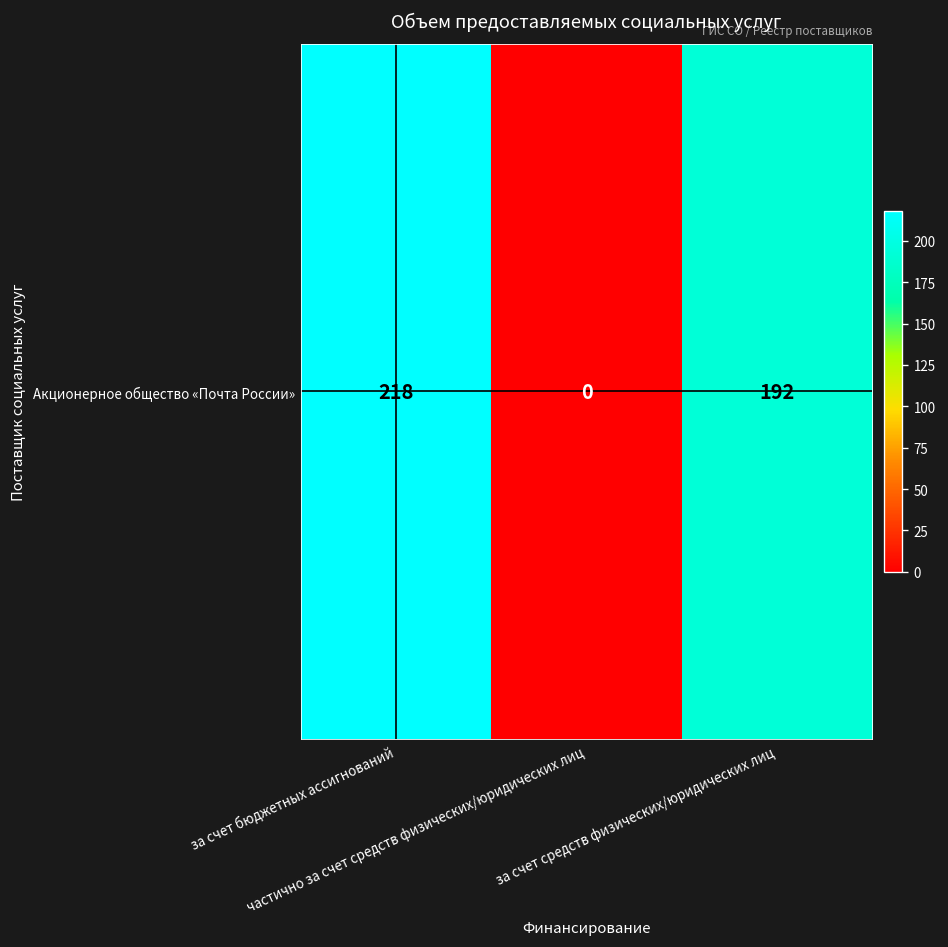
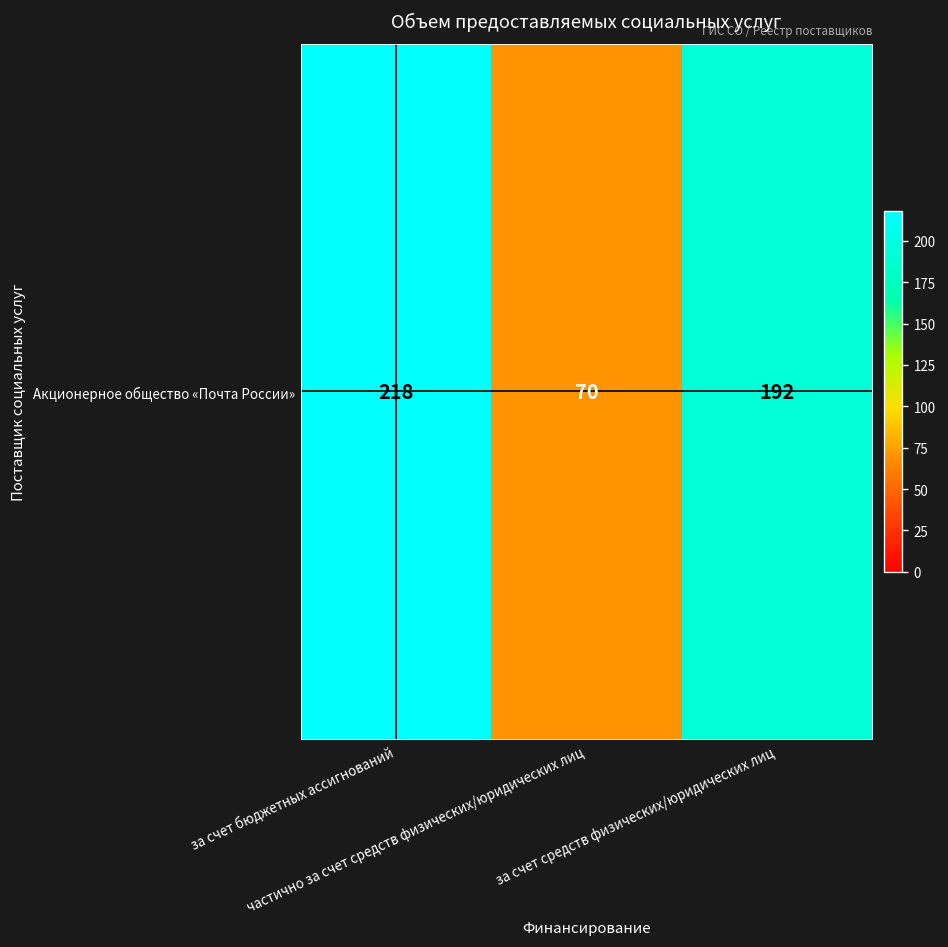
  {
    "Акционерное общество «Почта России»": {
      "за счет бюджетных ассигнований": 218,
-     "частично за счет средств физических/юридических лиц": 0,
+     "частично за счет средств физических/юридических лиц": 70,
      "за счет средств физических/юридических лиц": 192
    }
  }
